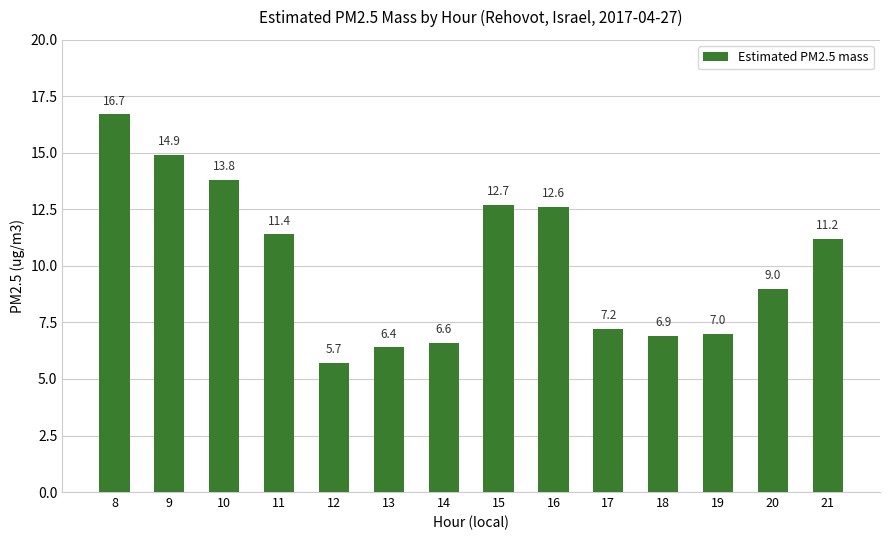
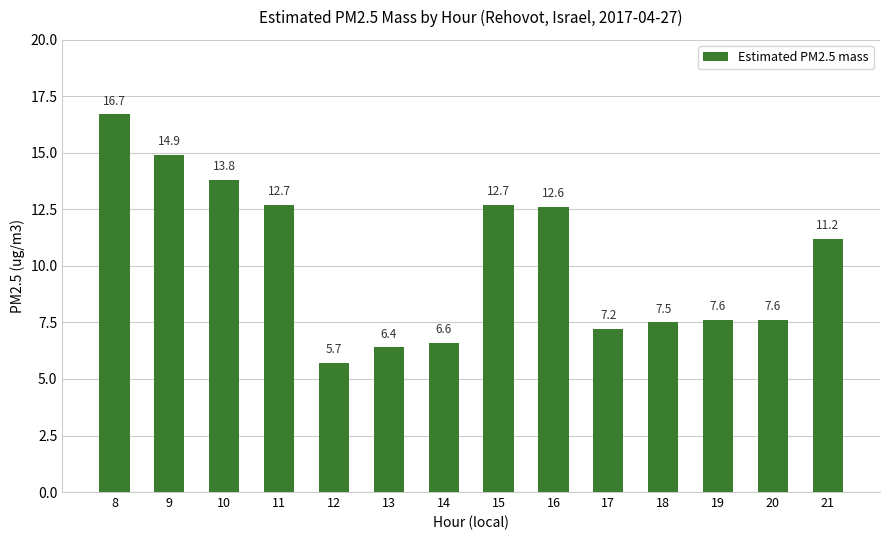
  {
    "8": 16.7,
    "9": 14.9,
    "10": 13.8,
-   "11": 11.4,
+   "11": 12.7,
    "12": 5.7,
    "13": 6.4,
    "14": 6.6,
    "15": 12.7,
    "16": 12.6,
    "17": 7.2,
-   "18": 6.9,
-   "19": 7.0,
-   "20": 9.0,
+   "18": 7.5,
+   "19": 7.6,
+   "20": 7.6,
    "21": 11.2
  }
